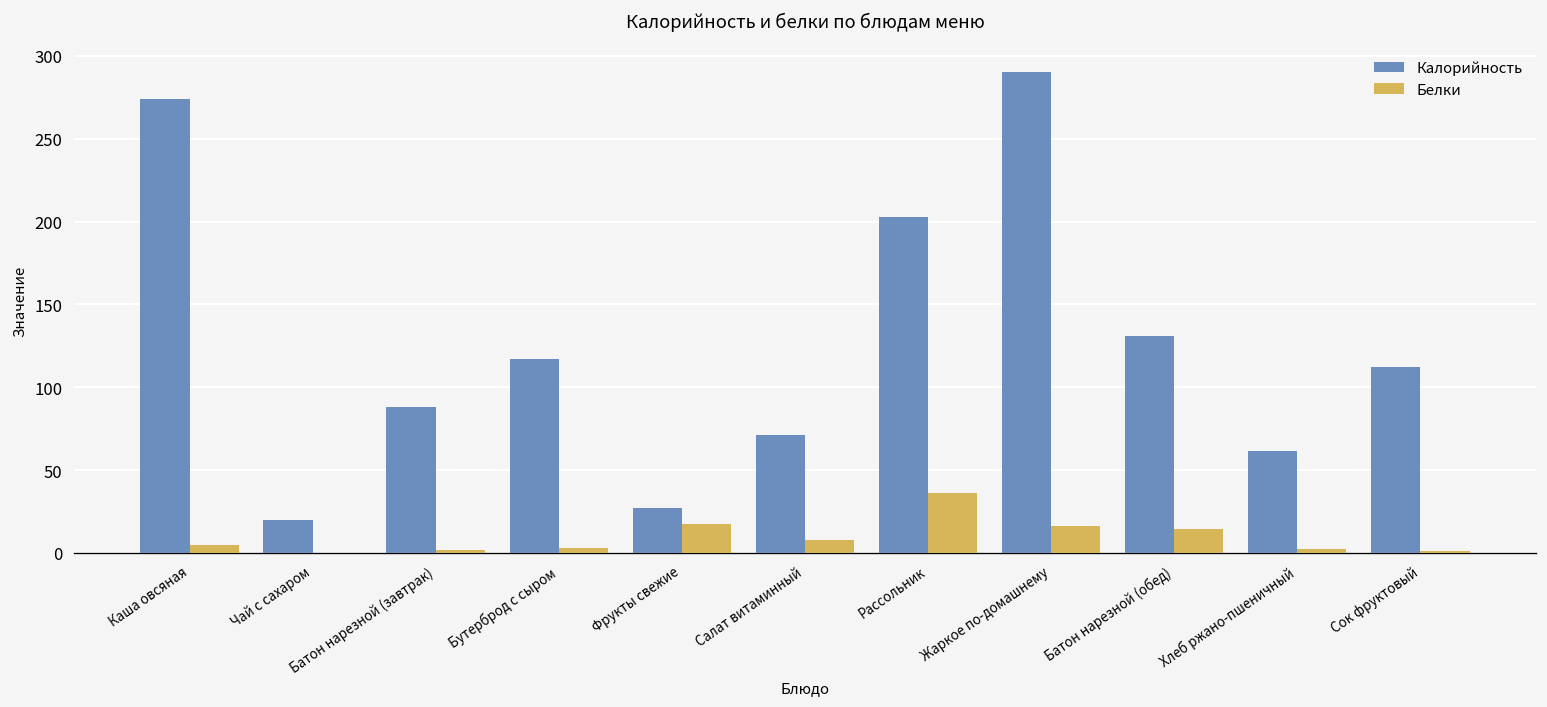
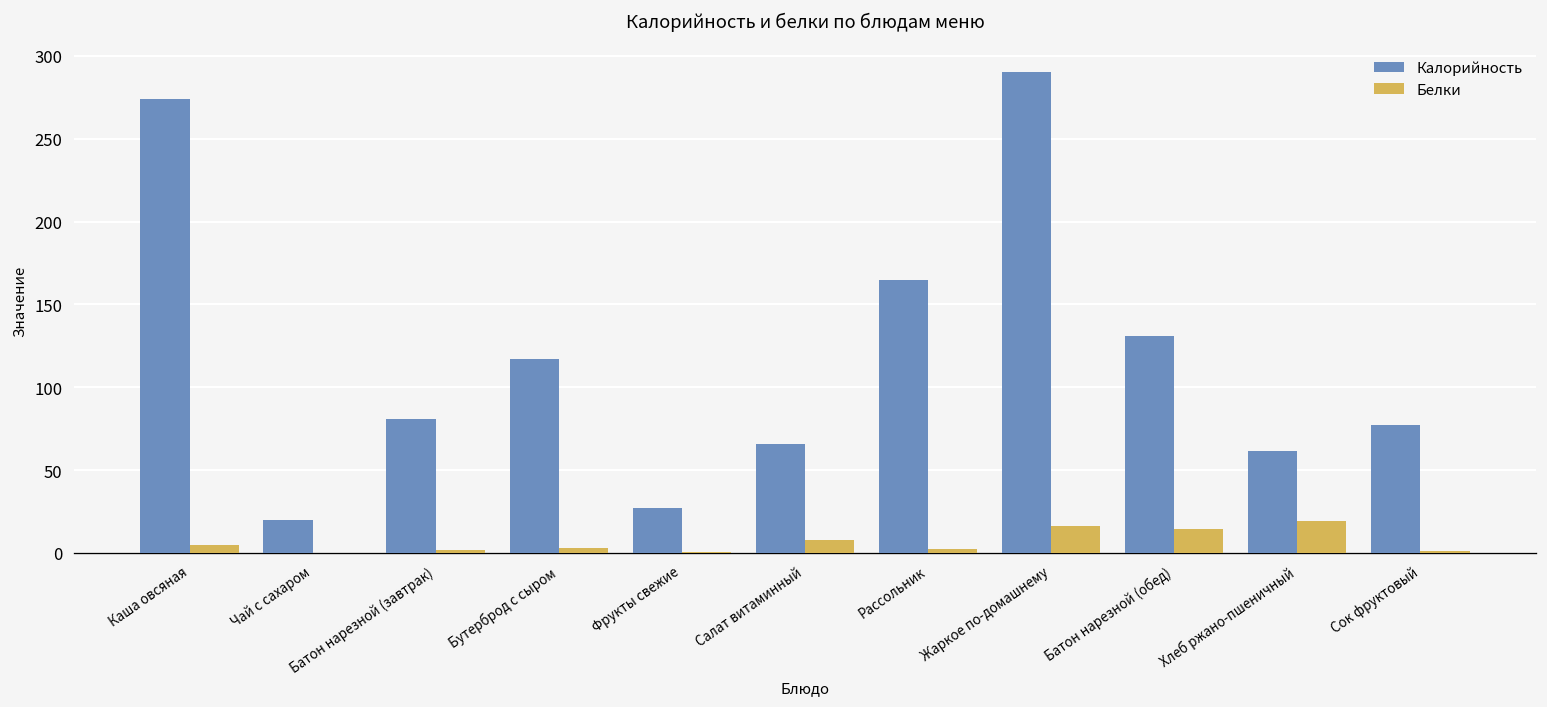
  {
    "Калорийность": {
      "Каша овсяная": 274,
      "Чай с сахаром": 20,
-     "Батон нарезной (завтрак)": 88,
+     "Батон нарезной (завтрак)": 81,
      "Бутерброд с сыром": 117,
      "Фрукты свежие": 27,
-     "Салат витаминный": 71,
-     "Рассольник": 203,
+     "Салат витаминный": 66,
+     "Рассольник": 165,
      "Жаркое по-домашнему": 291,
      "Батон нарезной (обед)": 131,
      "Хлеб ржано-пшеничный": 62,
-     "Сок фруктовый": 112
+     "Сок фруктовый": 77
    },
    "Белки": {
      "Каша овсяная": 5,
      "Бутерброд с сыром": 3,
-     "Фрукты свежие": 18,
+     "Фрукты свежие": 0,
      "Салат витаминный": 8,
-     "Рассольник": 36,
+     "Рассольник": 3,
      "Жаркое по-домашнему": 16,
      "Батон нарезной (обед)": 14,
-     "Хлеб ржано-пшеничный": 3
+     "Хлеб ржано-пшеничный": 19
    }
  }
